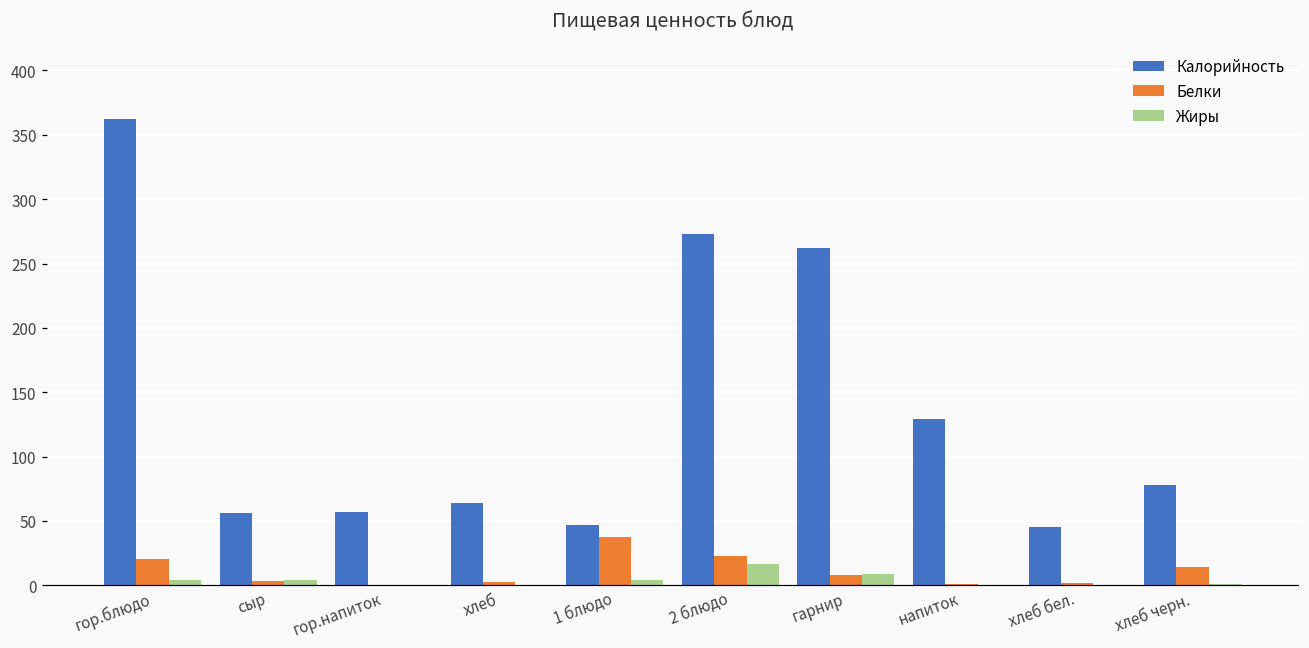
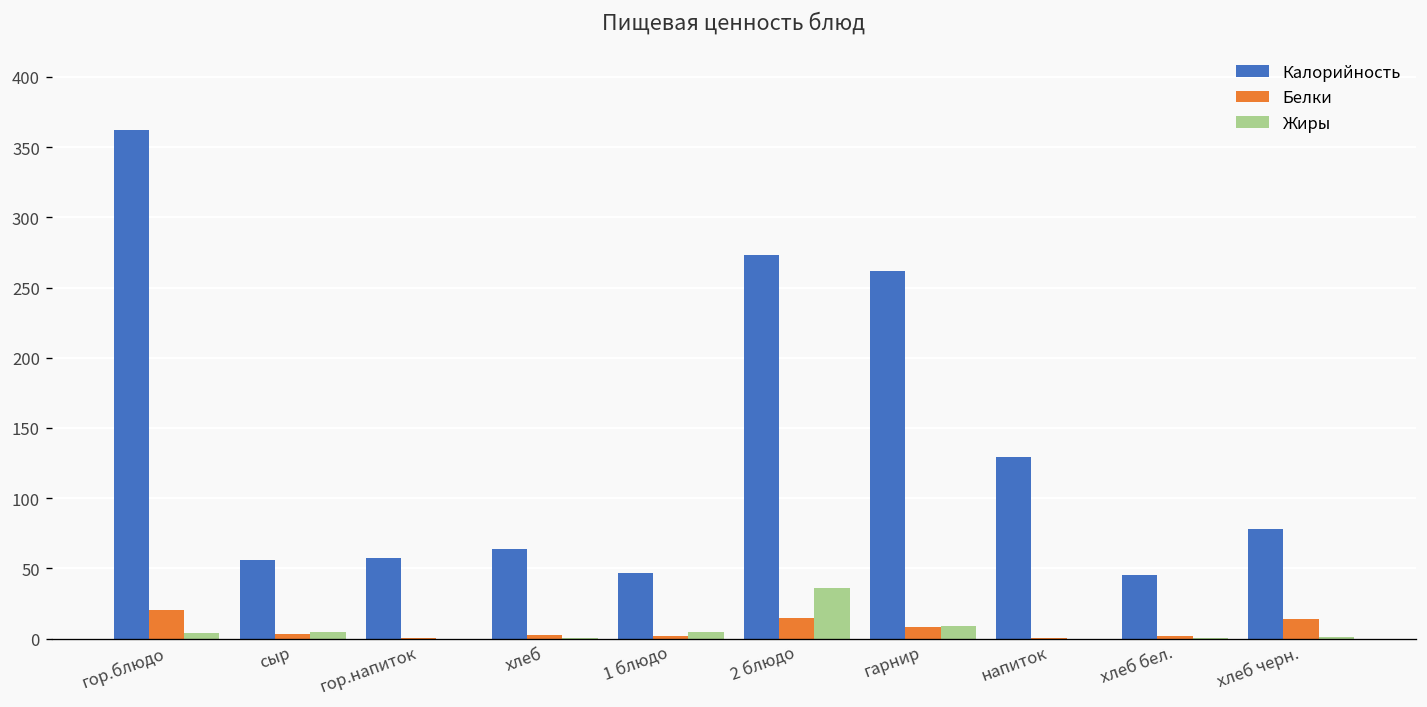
  {
    "Калорийность": {
      "гор.блюдо": 362,
      "сыр": 56,
      "гор.напиток": 57,
      "хлеб": 64,
      "1 блюдо": 47,
      "2 блюдо": 273,
      "гарнир": 262,
      "напиток": 129,
      "хлеб бел.": 45,
      "хлеб черн.": 78
    },
    "Белки": {
      "гор.блюдо": 20,
      "сыр": 4,
      "хлеб": 2,
-     "1 блюдо": 37,
-     "2 блюдо": 23,
+     "1 блюдо": 2,
+     "2 блюдо": 15,
      "гарнир": 8,
      "хлеб черн.": 14
    },
    "Жиры": {
      "гор.блюдо": 4,
      "сыр": 5,
      "гор.напиток": 0,
      "1 блюдо": 4,
-     "2 блюдо": 16,
+     "2 блюдо": 36,
      "гарнир": 9,
      "напиток": 0
    }
  }
